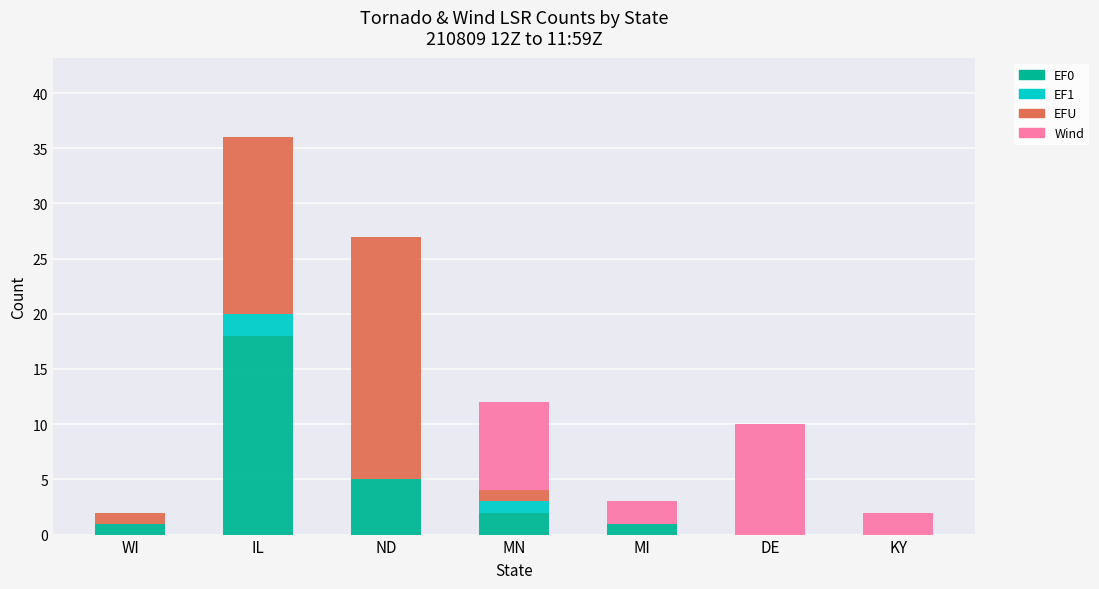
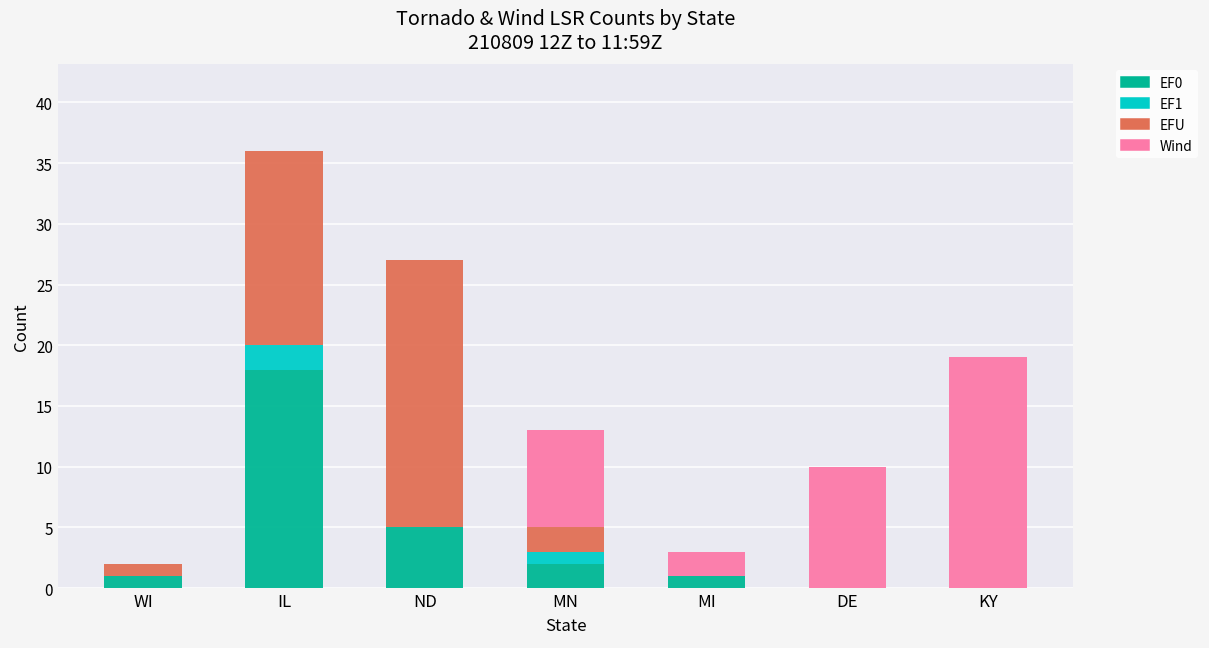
  {
    "EFU": {
      "WI": 1,
      "IL": 16,
      "ND": 22,
-     "MN": 1,
+     "MN": 2,
      "MI": 0,
      "DE": 0,
      "KY": 0
    },
    "Wind": {
      "WI": 0,
      "IL": 0,
      "ND": 0,
      "MN": 8,
      "MI": 2,
      "DE": 10,
-     "KY": 2
+     "KY": 19
    }
  }
